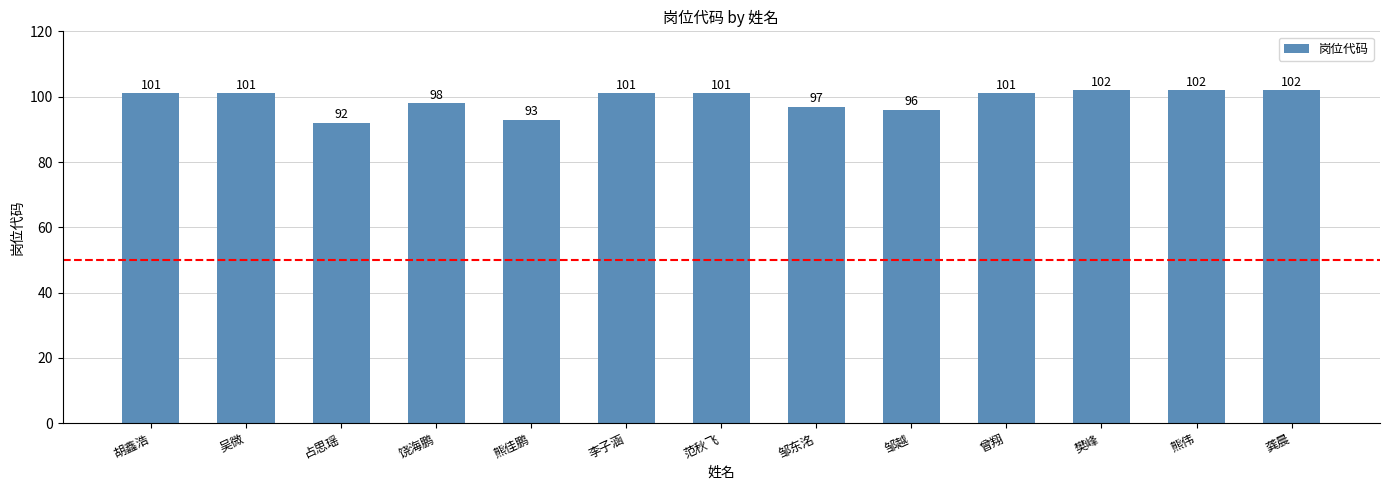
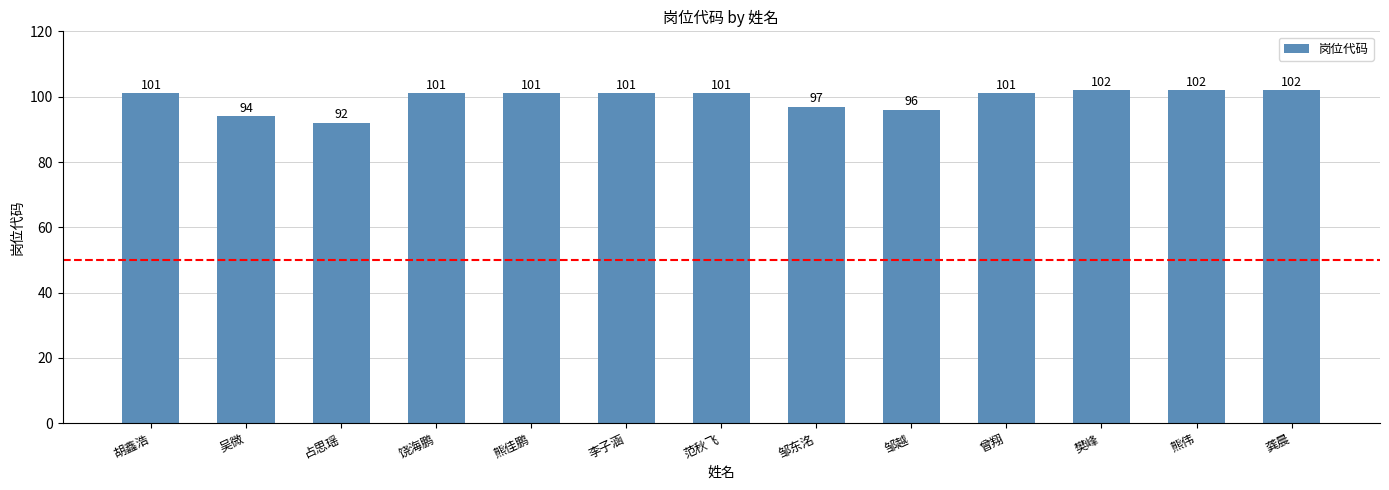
  {
    "胡鑫浩": 101,
-   "吴微": 101,
+   "吴微": 94,
    "占思瑶": 92,
-   "饶海鹏": 98,
-   "熊佳鹏": 93,
+   "饶海鹏": 101,
+   "熊佳鹏": 101,
    "李子涵": 101,
    "范秋飞": 101,
    "邹东洺": 97,
    "邹越": 96,
    "曾翔": 101,
    "樊峰": 102,
    "熊伟": 102,
    "龚晨": 102
  }
